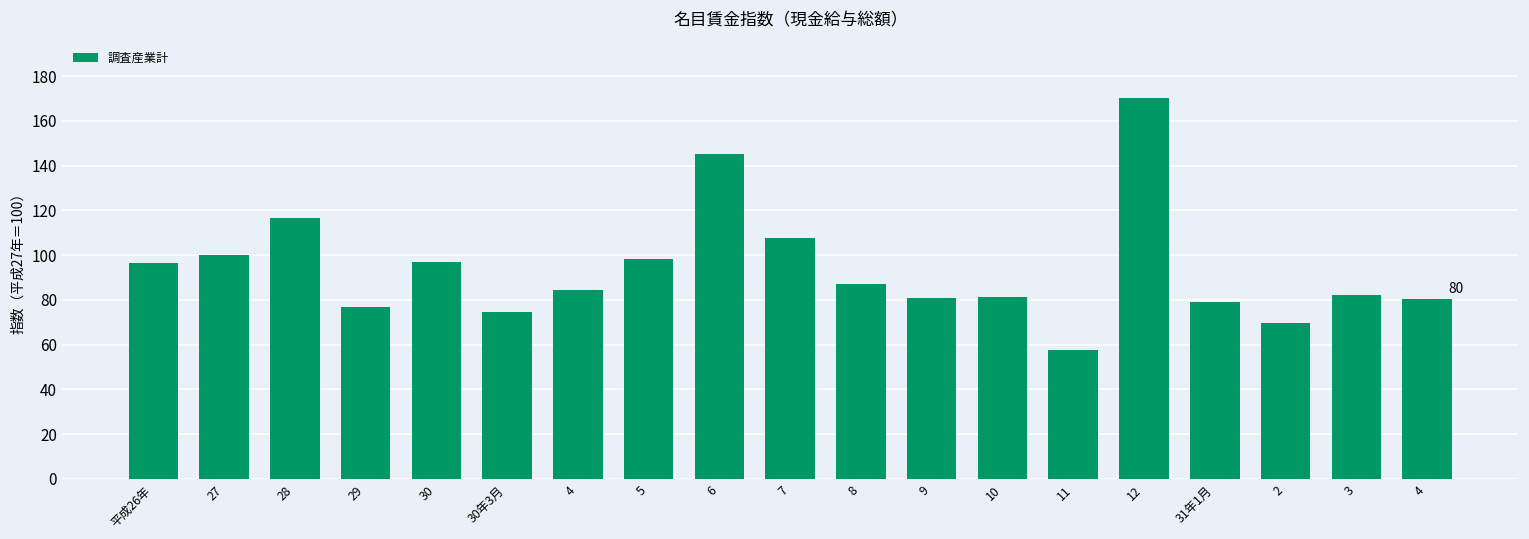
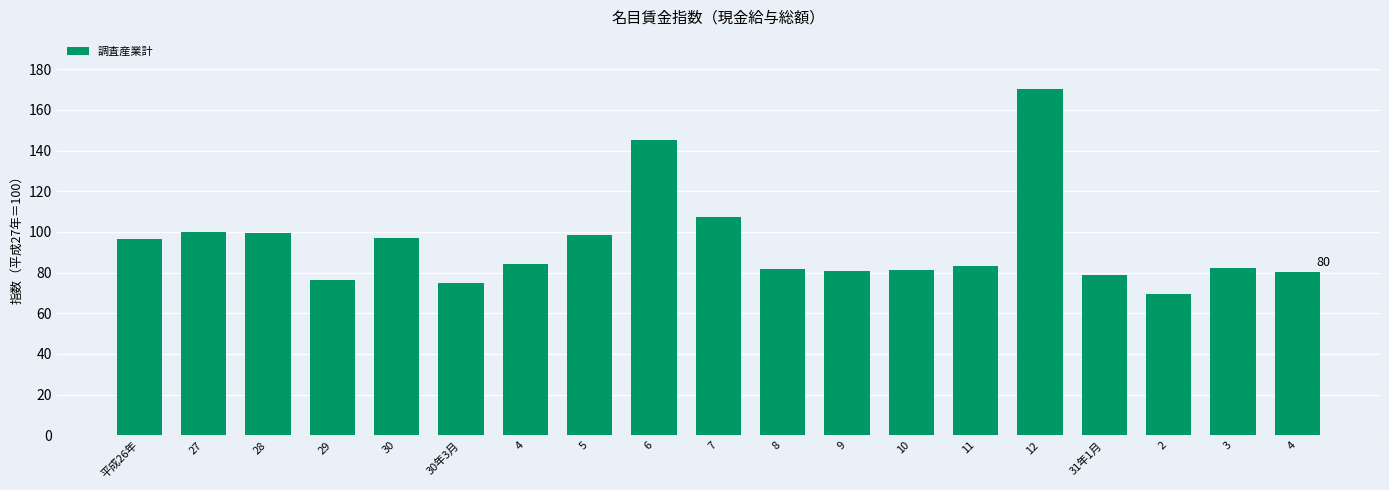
  {
    "平成26年": 97,
    "27": 100,
-   "28": 117,
+   "28": 100,
    "29": 77,
    "30": 97,
    "30年3月": 75,
    "5": 99,
    "6": 145,
    "7": 108,
-   "8": 87,
+   "8": 82,
    "9": 81,
    "10": 81,
-   "11": 58,
+   "11": 83,
    "12": 170,
    "31年1月": 79,
    "2": 70,
    "3": 82
  }
